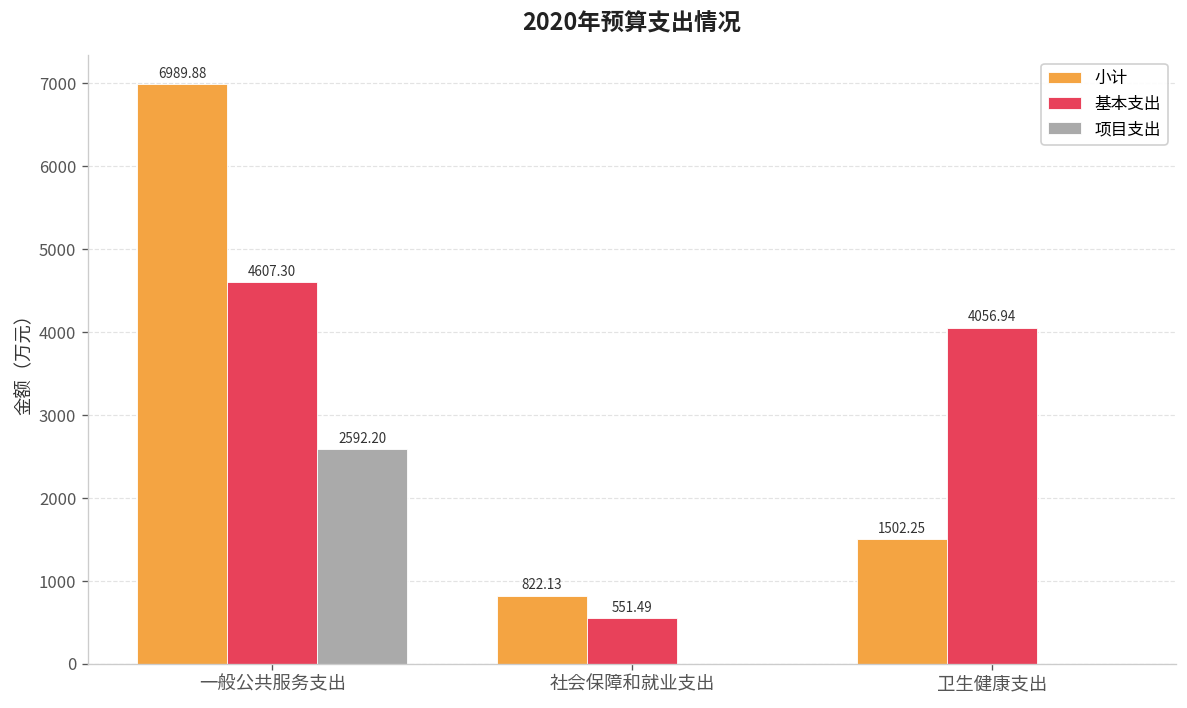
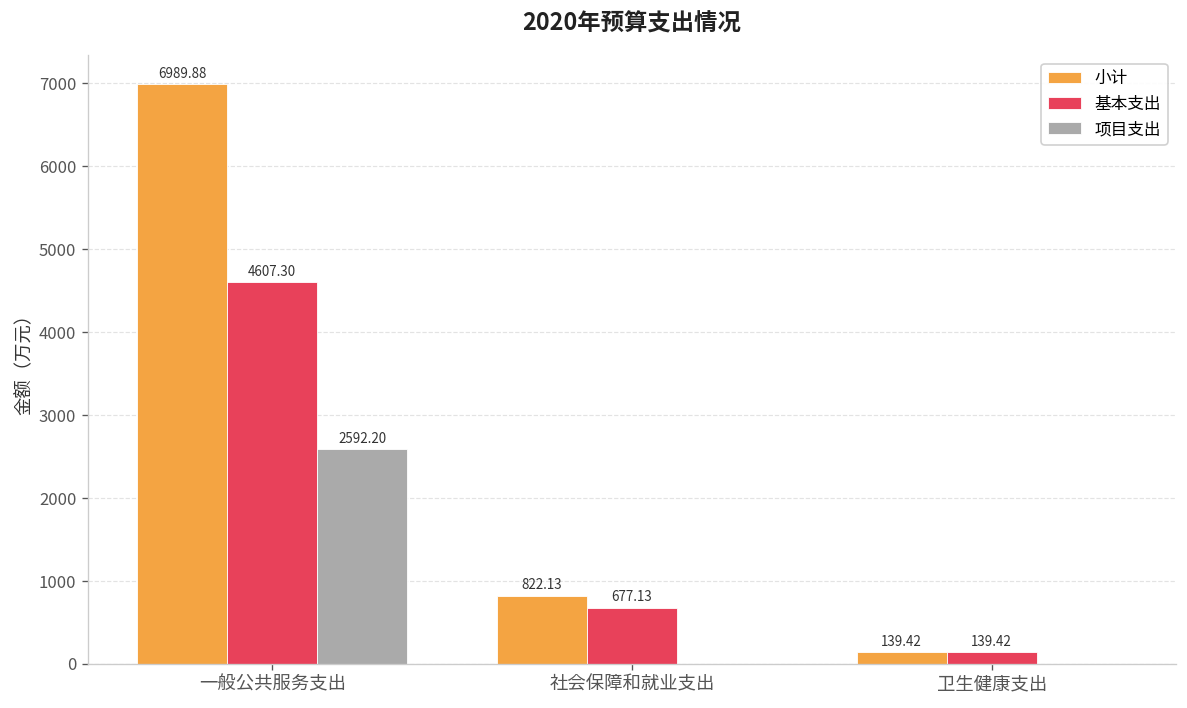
  {
    "小计": {
      "一般公共服务支出": 6989.88,
      "社会保障和就业支出": 822.13,
-     "卫生健康支出": 1502.25
+     "卫生健康支出": 139.42
    },
    "基本支出": {
      "一般公共服务支出": 4607.30,
-     "社会保障和就业支出": 551.49,
-     "卫生健康支出": 4056.94
+     "社会保障和就业支出": 677.13,
+     "卫生健康支出": 139.42
    },
    "项目支出": {
      "一般公共服务支出": 2592.20
    }
  }
